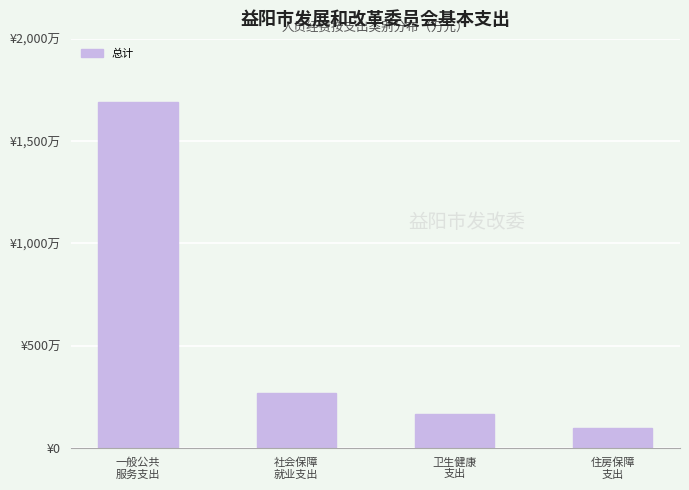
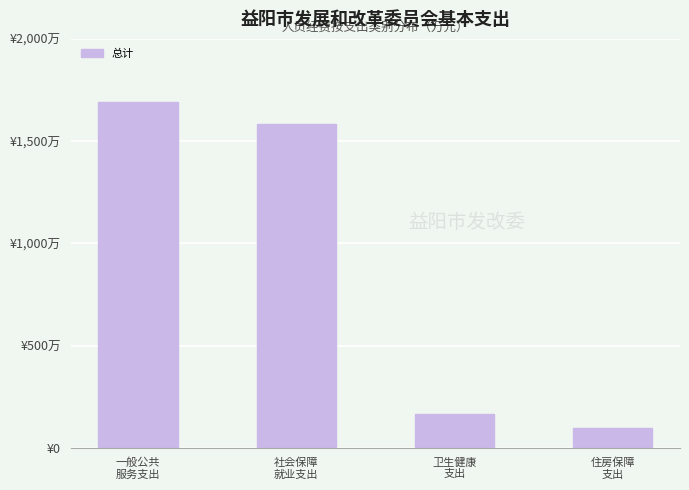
  {
    "一般公共 服务支出": "¥1,690万",
-   "社会保障 就业支出": "¥270万",
+   "社会保障 就业支出": "¥1,580万",
    "卫生健康 支出": "¥170万",
    "住房保障 支出": "¥100万"
  }
